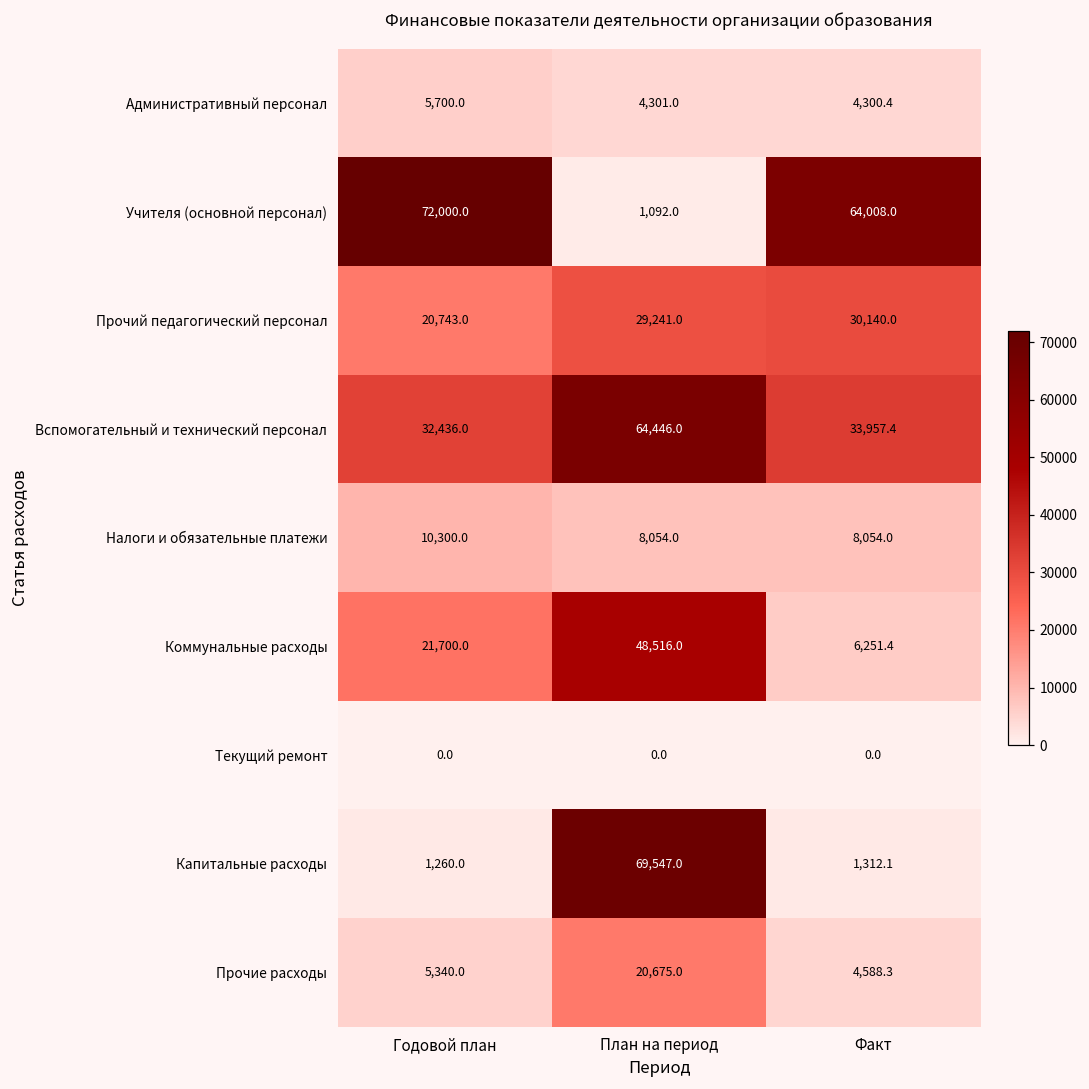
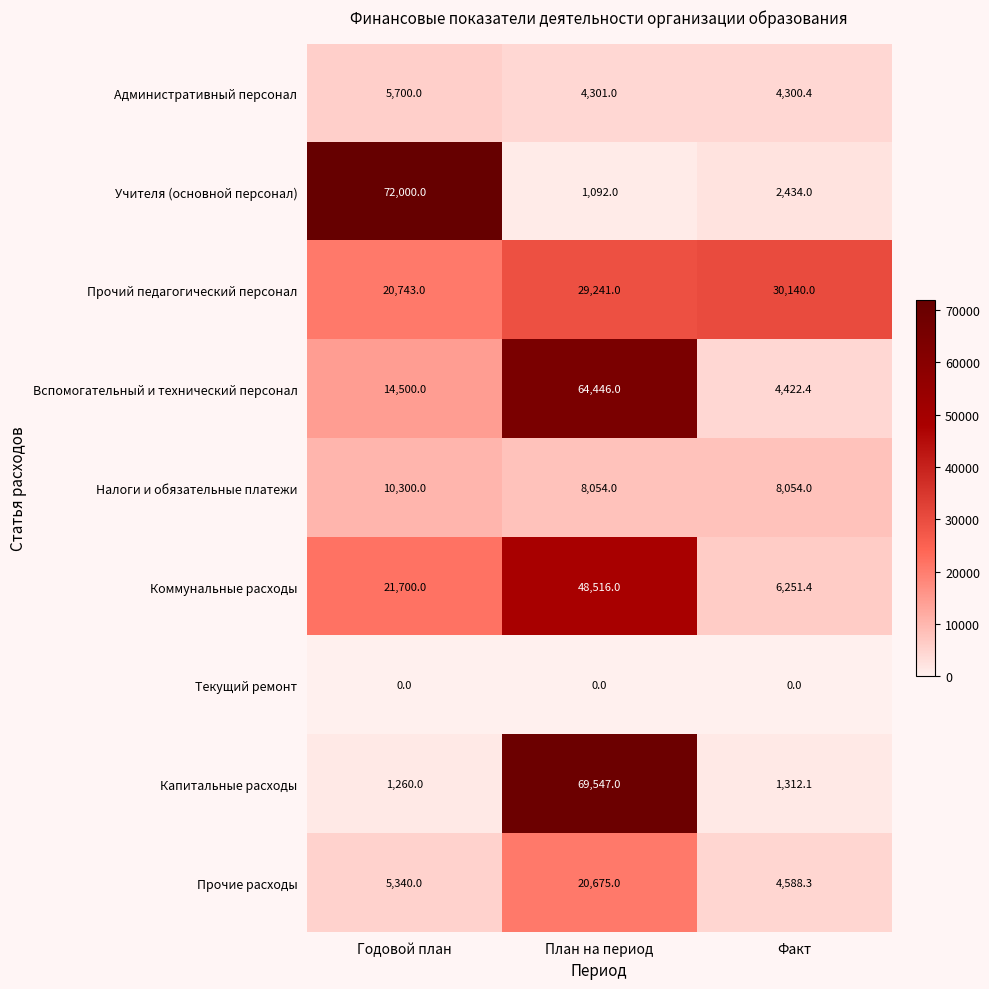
  {
    "Административный персонал": {
      "Годовой план": "5,700.0",
      "План на период": "4,301.0",
      "Факт": "4,300.4"
    },
    "Учителя (основной персонал)": {
      "Годовой план": "72,000.0",
      "План на период": "1,092.0",
-     "Факт": "64,008.0"
+     "Факт": "2,434.0"
    },
    "Прочий педагогический персонал": {
      "Годовой план": "20,743.0",
      "План на период": "29,241.0",
      "Факт": "30,140.0"
    },
    "Вспомогательный и технический персонал": {
-     "Годовой план": "32,436.0",
+     "Годовой план": "14,500.0",
      "План на период": "64,446.0",
-     "Факт": "33,957.4"
+     "Факт": "4,422.4"
    },
    "Налоги и обязательные платежи": {
      "Годовой план": "10,300.0",
      "План на период": "8,054.0",
      "Факт": "8,054.0"
    },
    "Коммунальные расходы": {
      "Годовой план": "21,700.0",
      "План на период": "48,516.0",
      "Факт": "6,251.4"
    },
    "Текущий ремонт": {
      "Годовой план": "0.0",
      "План на период": "0.0",
      "Факт": "0.0"
    },
    "Капитальные расходы": {
      "Годовой план": "1,260.0",
      "План на период": "69,547.0",
      "Факт": "1,312.1"
    },
    "Прочие расходы": {
      "Годовой план": "5,340.0",
      "План на период": "20,675.0",
      "Факт": "4,588.3"
    }
  }
